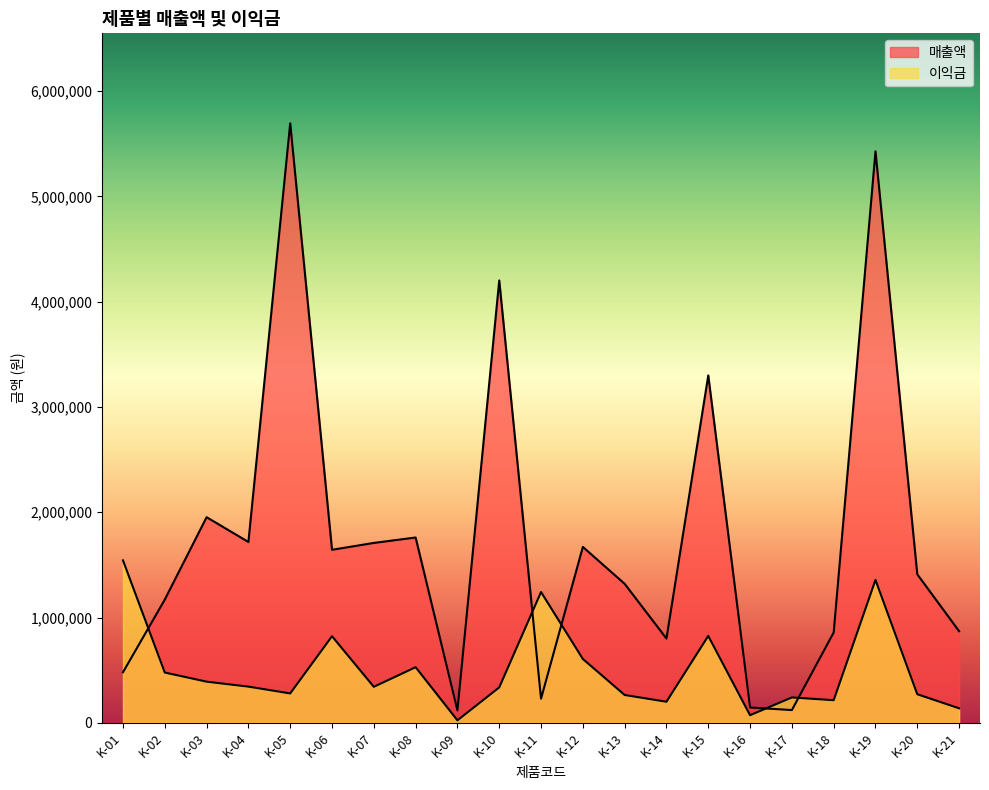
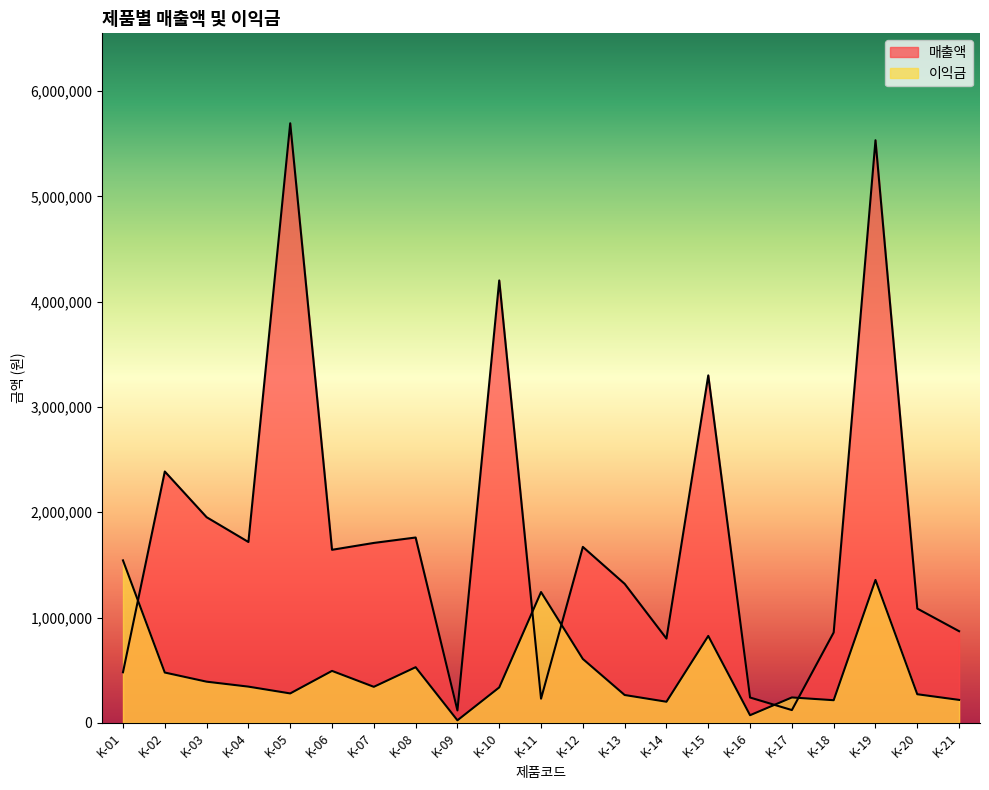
  {
    "매출액": {
      "K-01": "480,000",
-     "K-02": "1,170,000",
+     "K-02": "2,390,000",
      "K-03": "1,950,000",
      "K-04": "1,720,000",
      "K-05": "5,700,000",
      "K-06": "1,640,000",
      "K-07": "1,710,000",
      "K-08": "1,760,000",
      "K-09": "120,000",
      "K-10": "4,200,000",
      "K-11": "230,000",
      "K-12": "1,670,000",
      "K-13": "1,320,000",
      "K-14": "800,000",
      "K-15": "3,300,000",
-     "K-16": "150,000",
+     "K-16": "240,000",
      "K-17": "120,000",
      "K-18": "860,000",
-     "K-19": "5,430,000",
-     "K-20": "1,410,000",
+     "K-19": "5,530,000",
+     "K-20": "1,090,000",
      "K-21": "870,000"
    },
    "이익금": {
      "K-01": "1,540,000",
      "K-02": "480,000",
      "K-03": "390,000",
      "K-04": "340,000",
      "K-05": "280,000",
-     "K-06": "820,000",
+     "K-06": "490,000",
      "K-07": "340,000",
      "K-08": "530,000",
      "K-09": "20,000",
      "K-10": "340,000",
      "K-11": "1,240,000",
      "K-12": "610,000",
      "K-13": "260,000",
      "K-14": "200,000",
      "K-15": "830,000",
      "K-16": "70,000",
      "K-17": "240,000",
      "K-18": "210,000",
      "K-19": "1,360,000",
      "K-20": "270,000",
-     "K-21": "140,000"
+     "K-21": "220,000"
    }
  }
